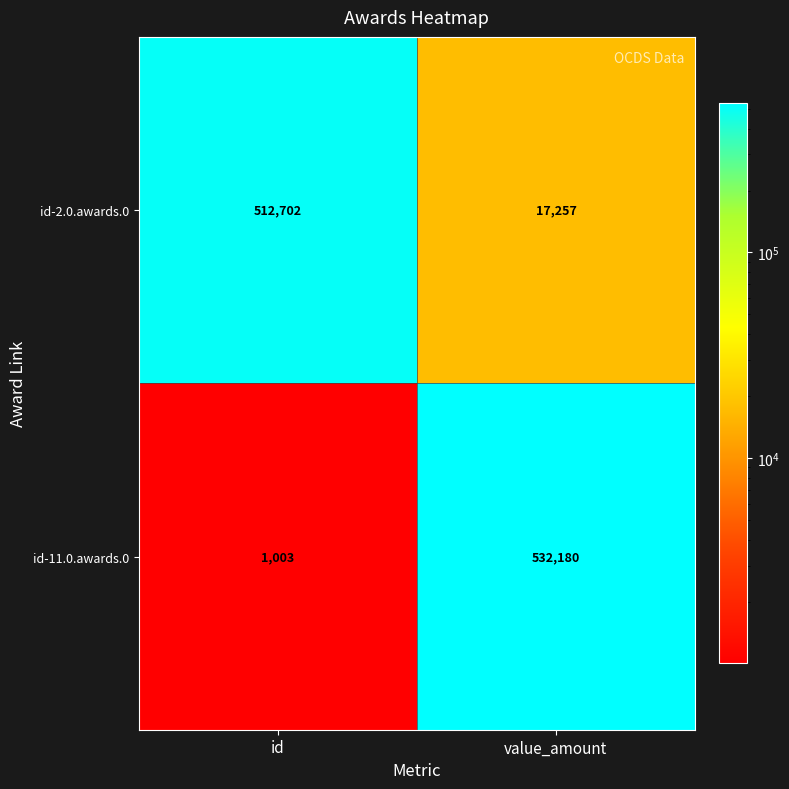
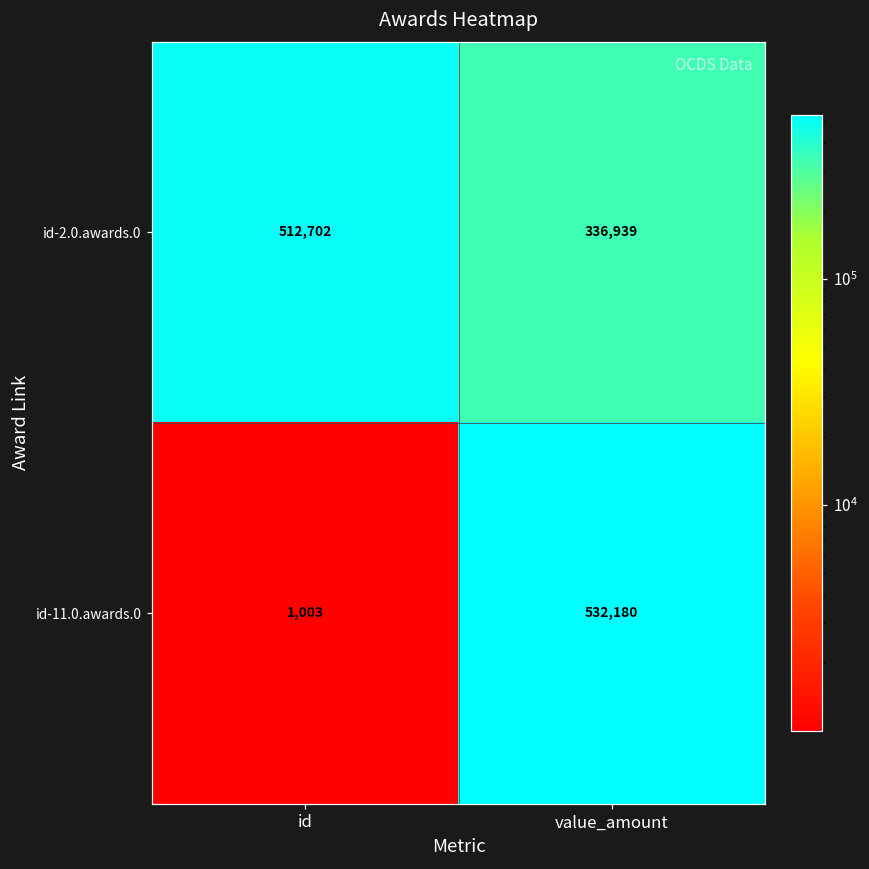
  {
    "id-2.0.awards.0": {
      "id": "512,702",
-     "value_amount": "17,257"
+     "value_amount": "336,939"
    },
    "id-11.0.awards.0": {
      "id": "1,003",
      "value_amount": "532,180"
    }
  }
